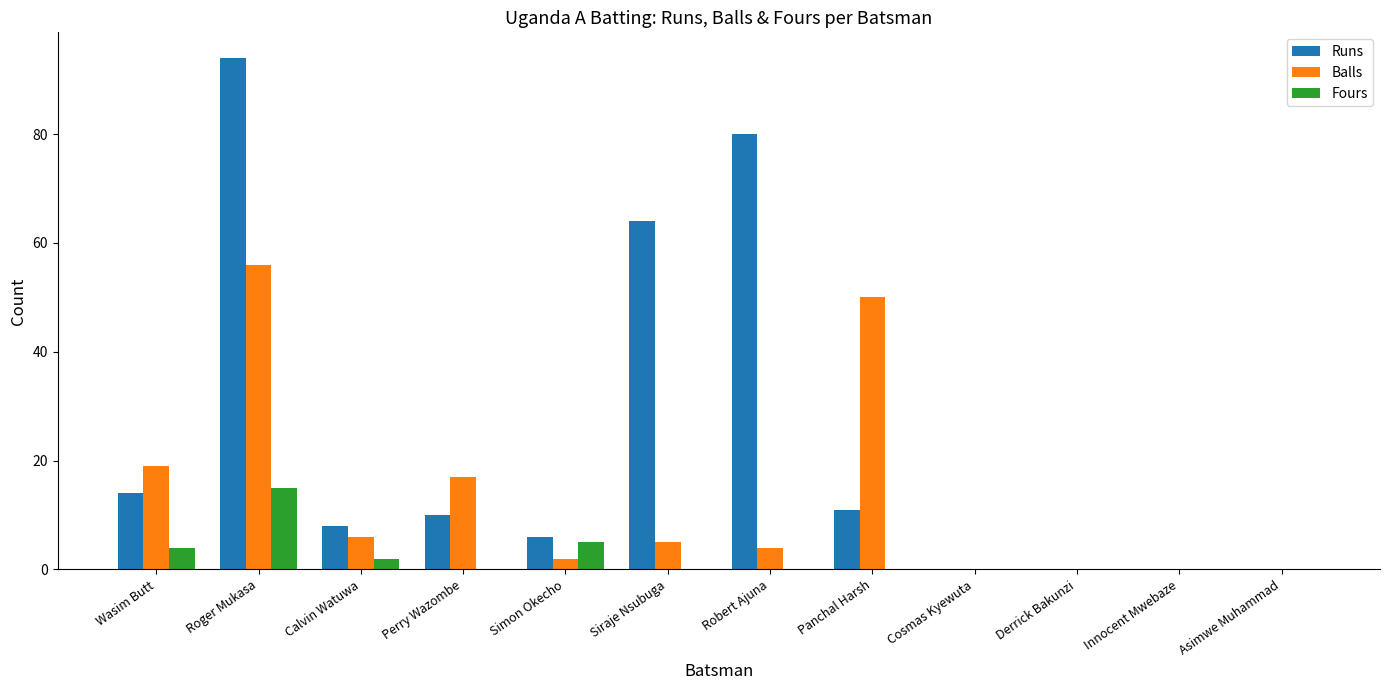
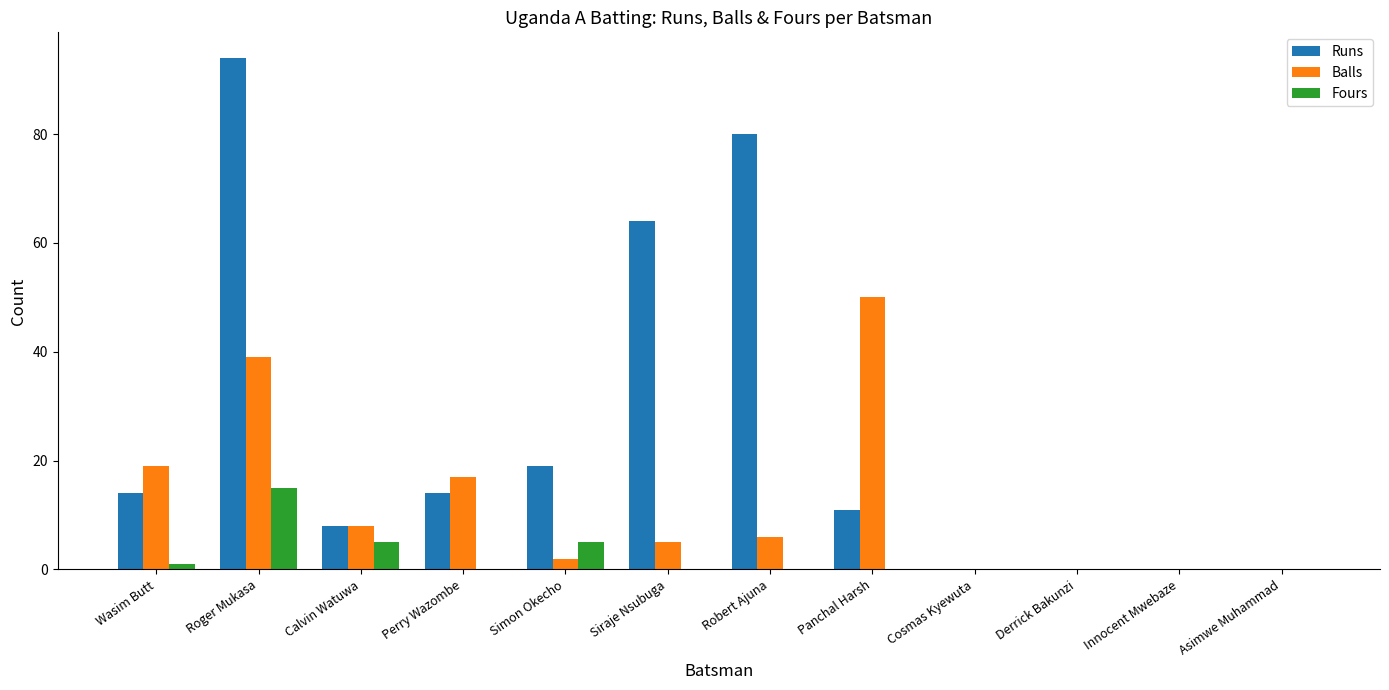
  {
    "Runs": {
      "Wasim Butt": 14,
      "Roger Mukasa": 94,
      "Calvin Watuwa": 8,
-     "Perry Wazombe": 10,
-     "Simon Okecho": 6,
+     "Perry Wazombe": 14,
+     "Simon Okecho": 19,
      "Siraje Nsubuga": 64,
      "Robert Ajuna": 80,
      "Panchal Harsh": 11,
      "Cosmas Kyewuta": 0,
      "Derrick Bakunzi": 0,
      "Innocent Mwebaze": 0,
      "Asimwe Muhammad": 0
    },
    "Balls": {
      "Wasim Butt": 19,
-     "Roger Mukasa": 56,
-     "Calvin Watuwa": 6,
+     "Roger Mukasa": 39,
+     "Calvin Watuwa": 8,
      "Perry Wazombe": 17,
      "Simon Okecho": 2,
      "Siraje Nsubuga": 5,
-     "Robert Ajuna": 4,
+     "Robert Ajuna": 6,
      "Panchal Harsh": 50,
      "Cosmas Kyewuta": 0,
      "Derrick Bakunzi": 0,
      "Innocent Mwebaze": 0,
      "Asimwe Muhammad": 0
    },
    "Fours": {
-     "Wasim Butt": 4,
+     "Wasim Butt": 1,
      "Roger Mukasa": 15,
-     "Calvin Watuwa": 2,
+     "Calvin Watuwa": 5,
      "Perry Wazombe": 0,
      "Simon Okecho": 5,
      "Siraje Nsubuga": 0,
      "Robert Ajuna": 0,
      "Panchal Harsh": 0,
      "Cosmas Kyewuta": 0,
      "Derrick Bakunzi": 0,
      "Innocent Mwebaze": 0,
      "Asimwe Muhammad": 0
    }
  }
